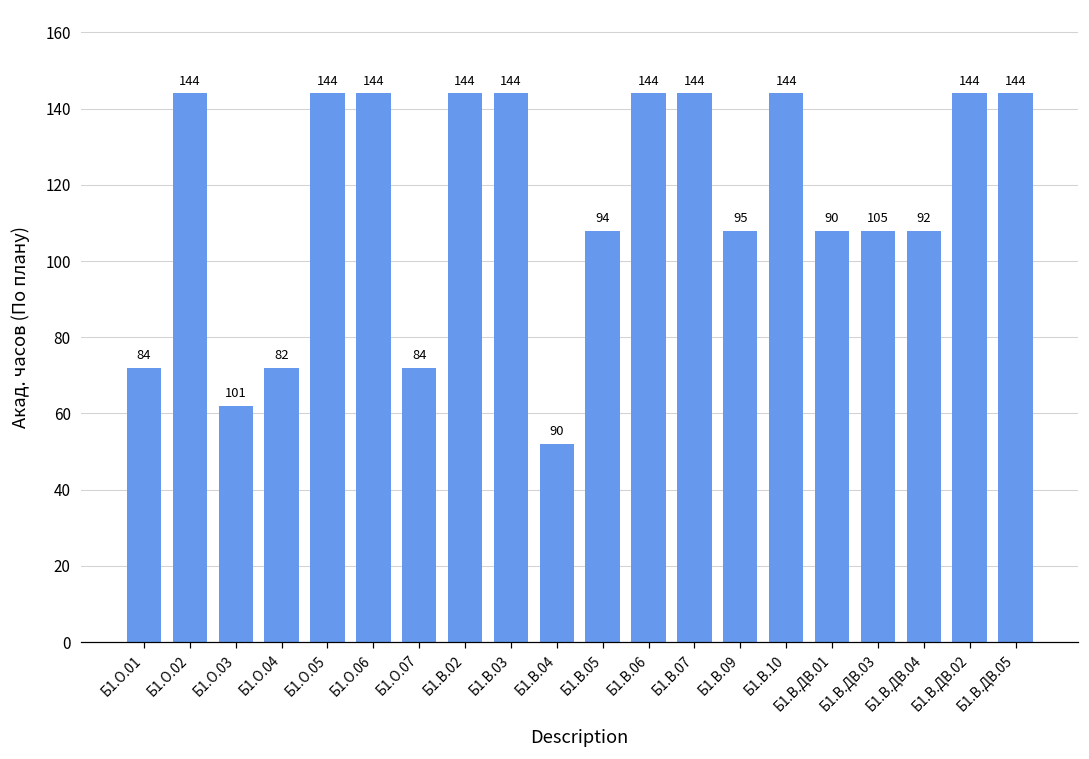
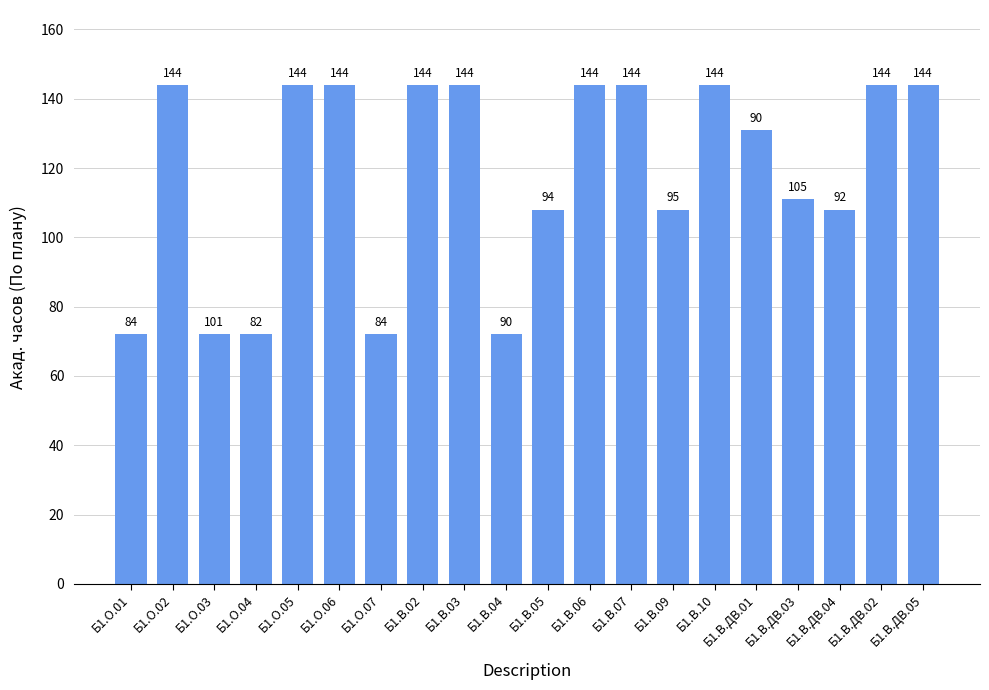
  {
-   "Б1.О.03": 62,
-   "Б1.В.04": 52,
-   "Б1.В.ДВ.01": 108,
-   "Б1.В.ДВ.03": 108
+   "Б1.О.03": 72,
+   "Б1.В.04": 72,
+   "Б1.В.ДВ.01": 131,
+   "Б1.В.ДВ.03": 111
  }
